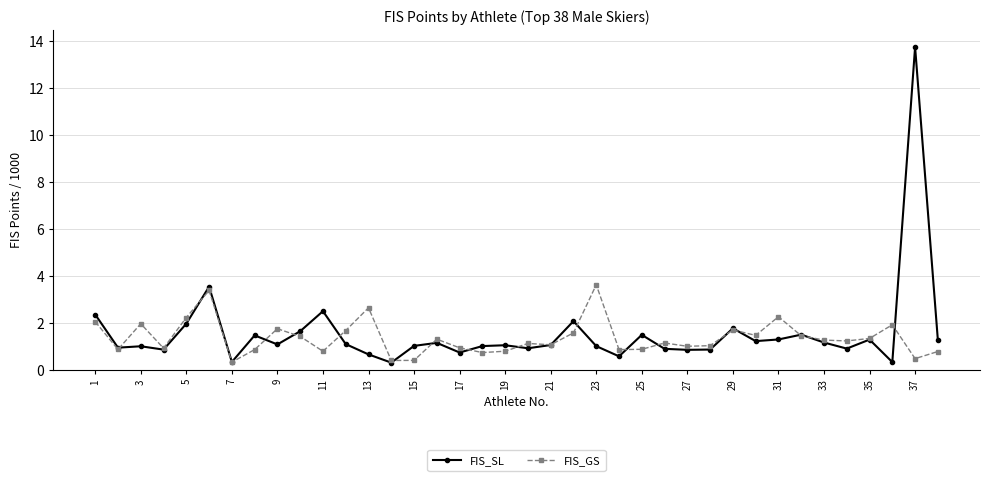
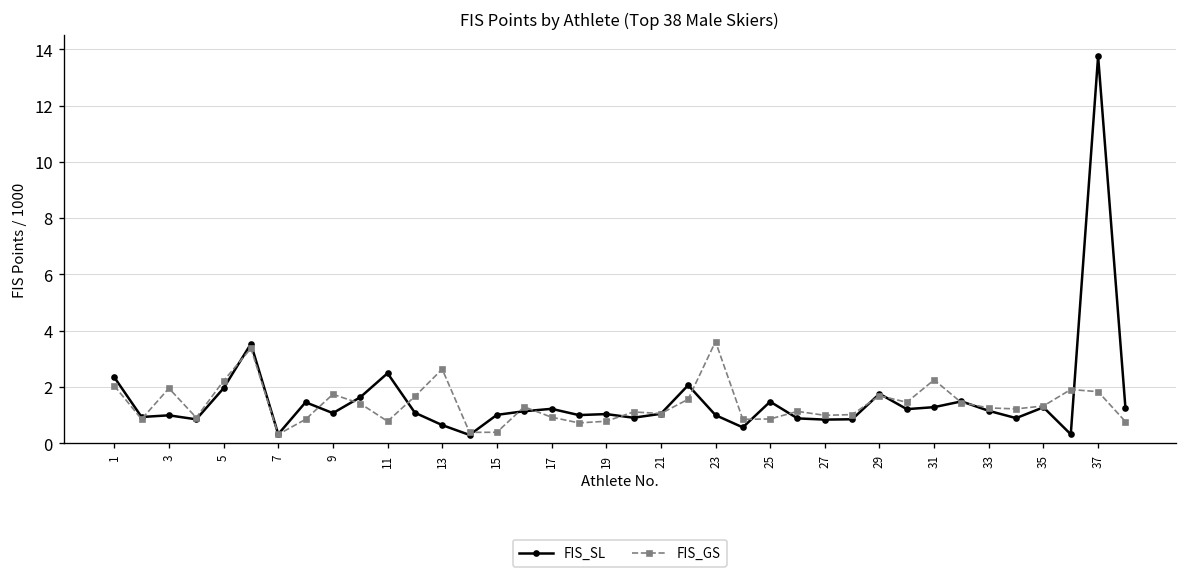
  {
    "FIS_SL": {
      "1": 2.3,
      "3": 1.0,
      "5": 2.0,
      "9": 1.1,
      "11": 2.5,
      "13": 0.6,
      "15": 1.0,
-     "17": 0.7,
+     "17": 1.2,
      "19": 1.0,
      "23": 1.0,
      "25": 1.5,
      "27": 0.8,
      "31": 1.3,
      "37": 13.8
    },
    "FIS_GS": {
      "1": 2.0,
      "3": 2.0,
      "5": 2.2,
      "9": 1.7,
      "11": 0.8,
      "13": 2.6,
      "15": 0.4,
      "17": 0.9,
      "19": 0.8,
      "23": 3.6,
      "25": 0.9,
      "27": 1.0,
      "31": 2.3,
-     "37": 0.5
+     "37": 1.8
    }
  }
